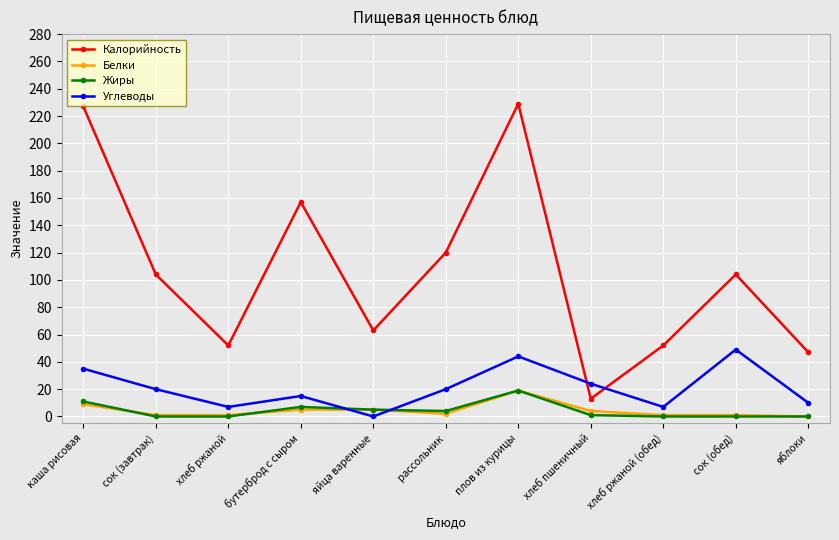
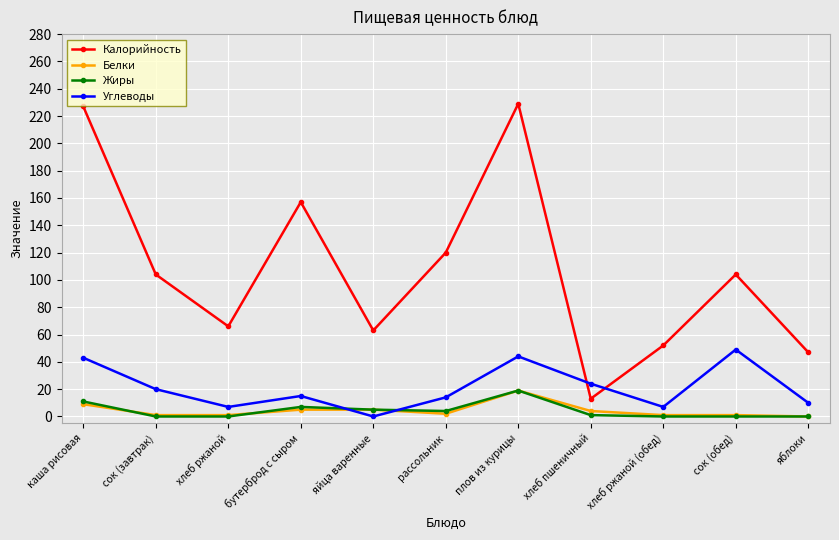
  {
    "Калорийность": {
      "каша рисовая": 227,
      "сок (завтрак)": 104,
-     "хлеб ржаной": 52,
+     "хлеб ржаной": 66,
      "бутерброд с сыром": 157,
      "яйца варенные": 63,
      "рассольник": 120,
      "плов из курицы": 229,
      "хлеб пшеничный": 13,
      "хлеб ржаной (обед)": 52,
      "сок (обед)": 104,
      "яблоки": 47
    },
    "Белки": {
      "каша рисовая": 9,
      "бутерброд с сыром": 5,
      "рассольник": 2,
      "хлеб пшеничный": 4
    },
    "Жиры": {
      "каша рисовая": 11,
      "бутерброд с сыром": 7,
      "рассольник": 4,
      "хлеб пшеничный": 1
    },
    "Углеводы": {
-     "каша рисовая": 35,
+     "каша рисовая": 43,
      "сок (завтрак)": 20,
      "хлеб ржаной": 7,
      "бутерброд с сыром": 15,
      "яйца варенные": 0,
-     "рассольник": 20,
+     "рассольник": 14,
      "плов из курицы": 44,
      "хлеб пшеничный": 24,
      "хлеб ржаной (обед)": 7,
      "сок (обед)": 49,
      "яблоки": 10
    }
  }
